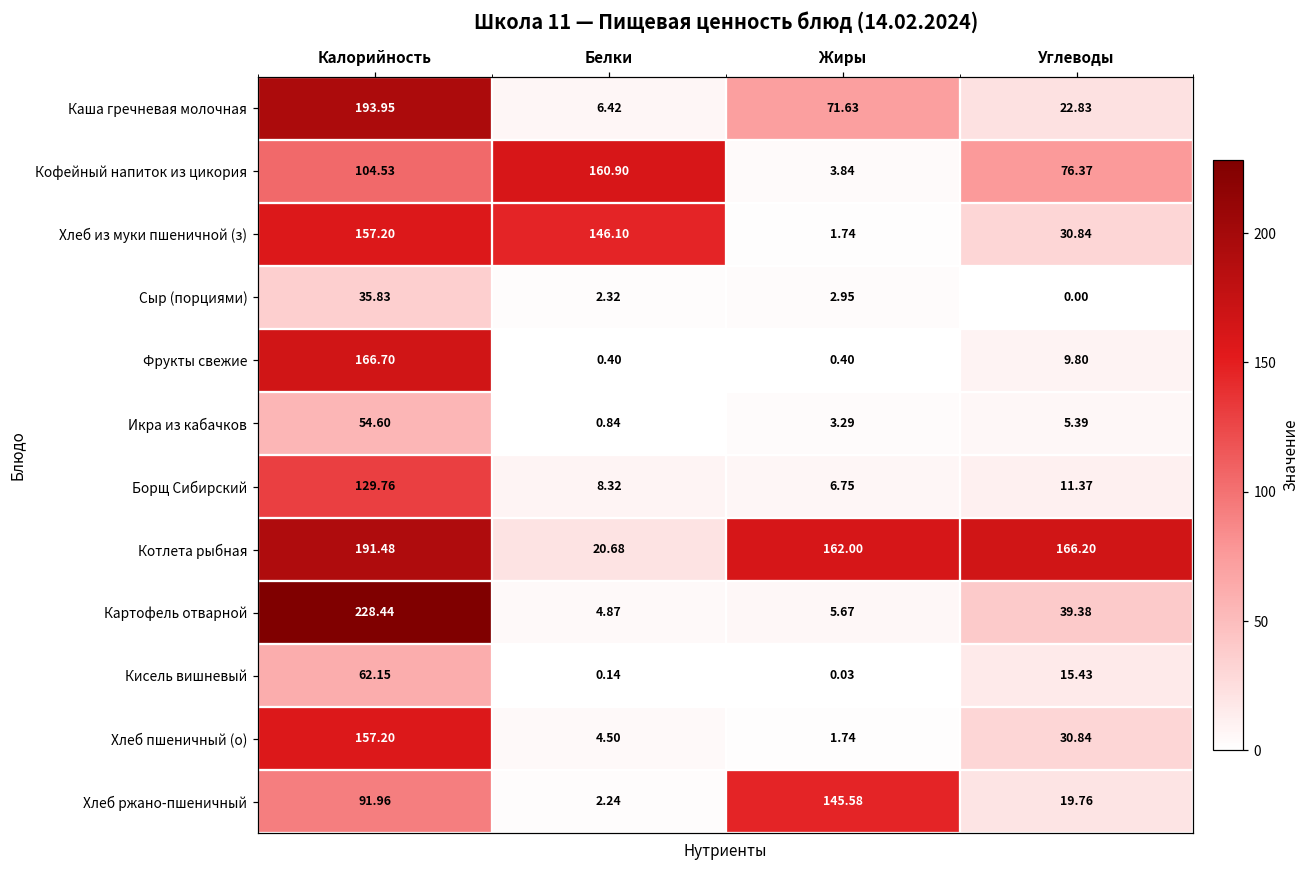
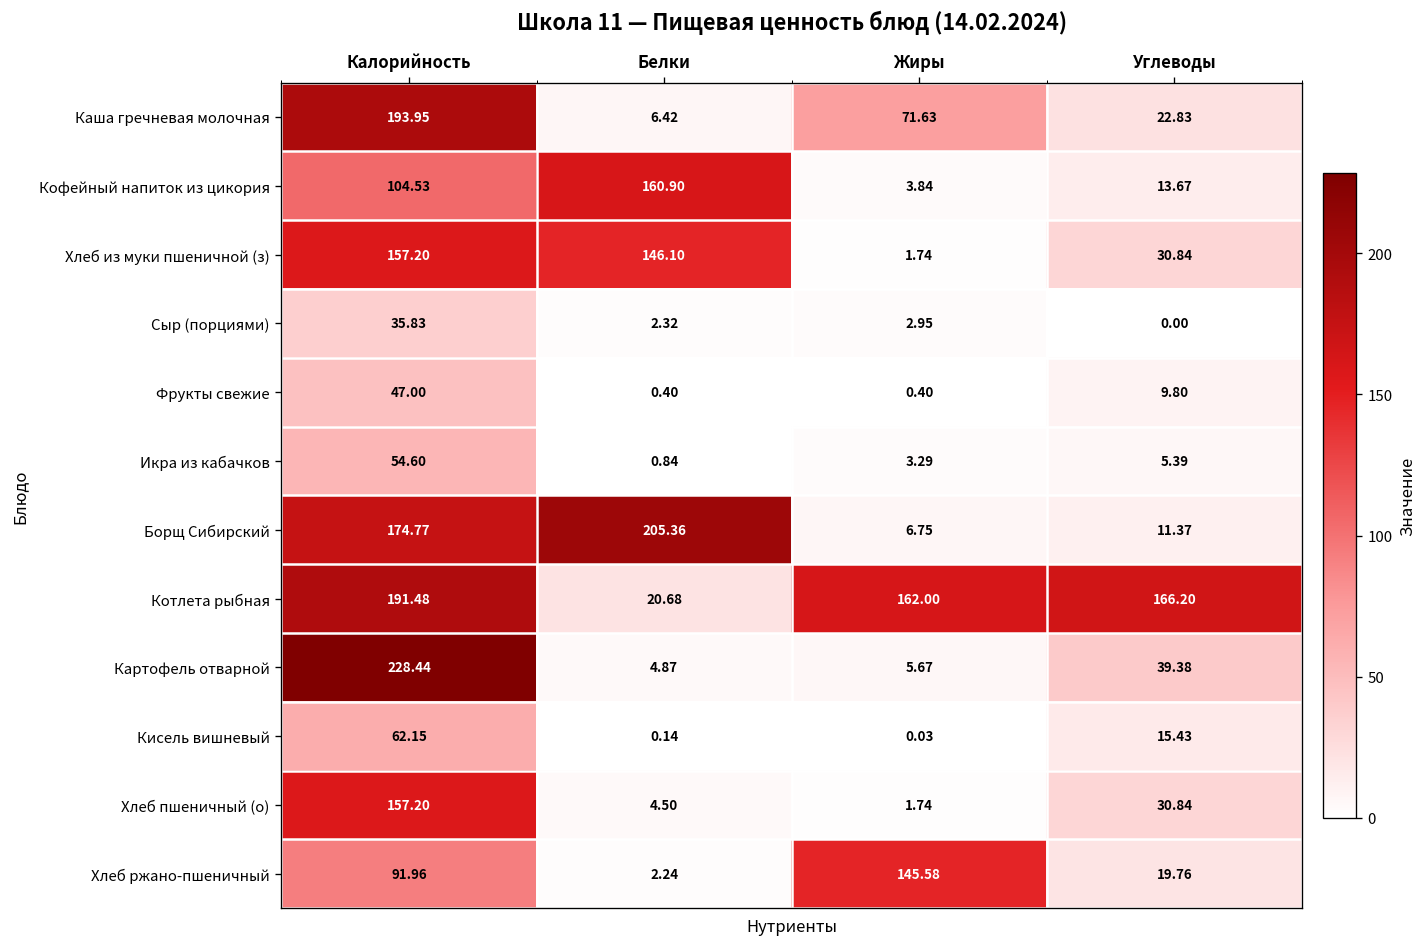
  {
    "Каша гречневая молочная": {
      "Калорийность": 193.95,
      "Белки": 6.42,
      "Жиры": 71.63,
      "Углеводы": 22.83
    },
    "Кофейный напиток из цикория": {
      "Калорийность": 104.53,
      "Белки": 160.90,
      "Жиры": 3.84,
-     "Углеводы": 76.37
+     "Углеводы": 13.67
    },
    "Хлеб из муки пшеничной (з)": {
      "Калорийность": 157.20,
      "Белки": 146.10,
      "Жиры": 1.74,
      "Углеводы": 30.84
    },
    "Сыр (порциями)": {
      "Калорийность": 35.83,
      "Белки": 2.32,
      "Жиры": 2.95,
      "Углеводы": 0.00
    },
    "Фрукты свежие": {
-     "Калорийность": 166.70,
+     "Калорийность": 47.00,
      "Белки": 0.40,
      "Жиры": 0.40,
      "Углеводы": 9.80
    },
    "Икра из кабачков": {
      "Калорийность": 54.60,
      "Белки": 0.84,
      "Жиры": 3.29,
      "Углеводы": 5.39
    },
    "Борщ Сибирский": {
-     "Калорийность": 129.76,
-     "Белки": 8.32,
+     "Калорийность": 174.77,
+     "Белки": 205.36,
      "Жиры": 6.75,
      "Углеводы": 11.37
    },
    "Котлета рыбная": {
      "Калорийность": 191.48,
      "Белки": 20.68,
      "Жиры": 162.00,
      "Углеводы": 166.20
    },
    "Картофель отварной": {
      "Калорийность": 228.44,
      "Белки": 4.87,
      "Жиры": 5.67,
      "Углеводы": 39.38
    },
    "Кисель вишневый": {
      "Калорийность": 62.15,
      "Белки": 0.14,
      "Жиры": 0.03,
      "Углеводы": 15.43
    },
    "Хлеб пшеничный (о)": {
      "Калорийность": 157.20,
      "Белки": 4.50,
      "Жиры": 1.74,
      "Углеводы": 30.84
    },
    "Хлеб ржано-пшеничный": {
      "Калорийность": 91.96,
      "Белки": 2.24,
      "Жиры": 145.58,
      "Углеводы": 19.76
    }
  }
